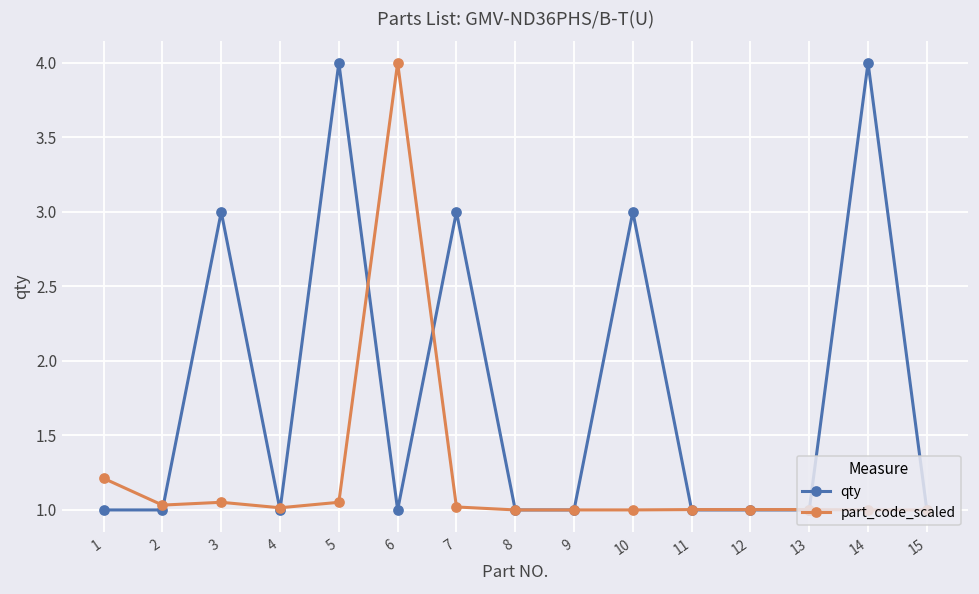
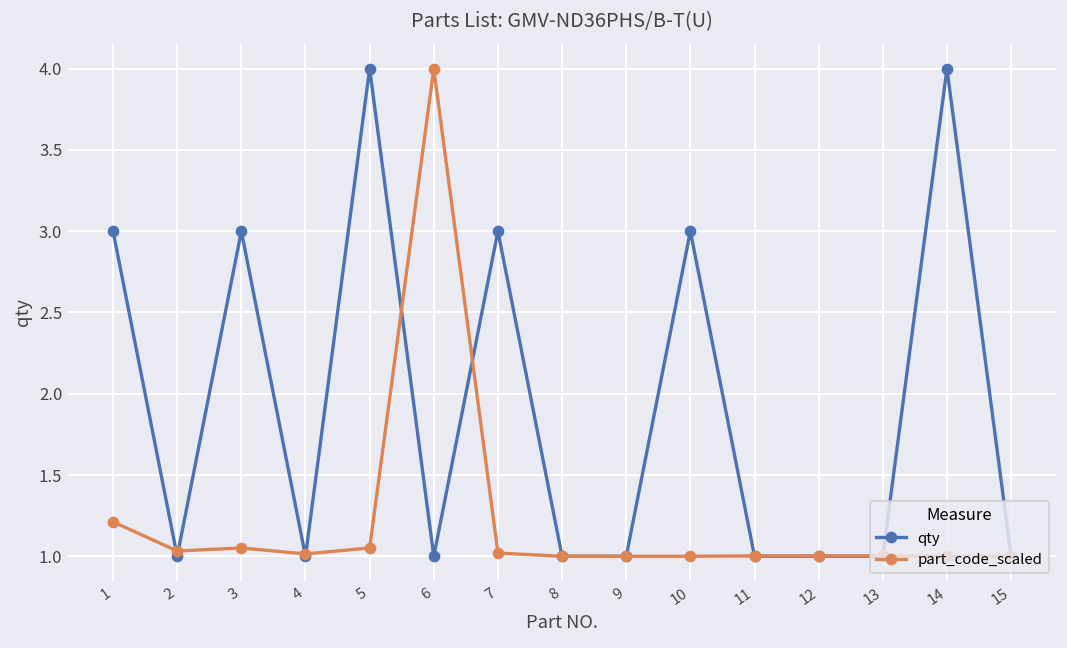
  {
    "qty": {
-     "1": 1,
+     "1": 3,
      "2": 1,
      "3": 3,
      "5": 4,
      "6": 1,
      "7": 3,
      "10": 3,
      "14": 4
    },
    "part_code_scaled": {
      "1": 1.21,
      "2": 1.03,
      "3": 1.05,
      "5": 1.05,
      "6": 4,
      "7": 1.02,
      "10": 1
    }
  }
